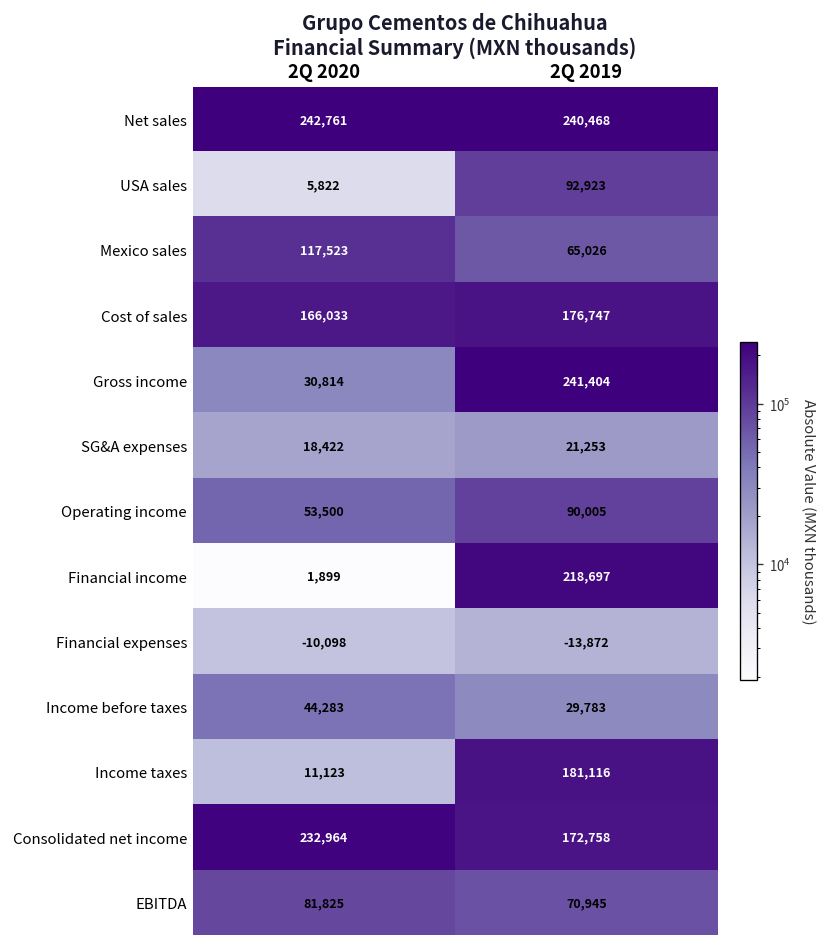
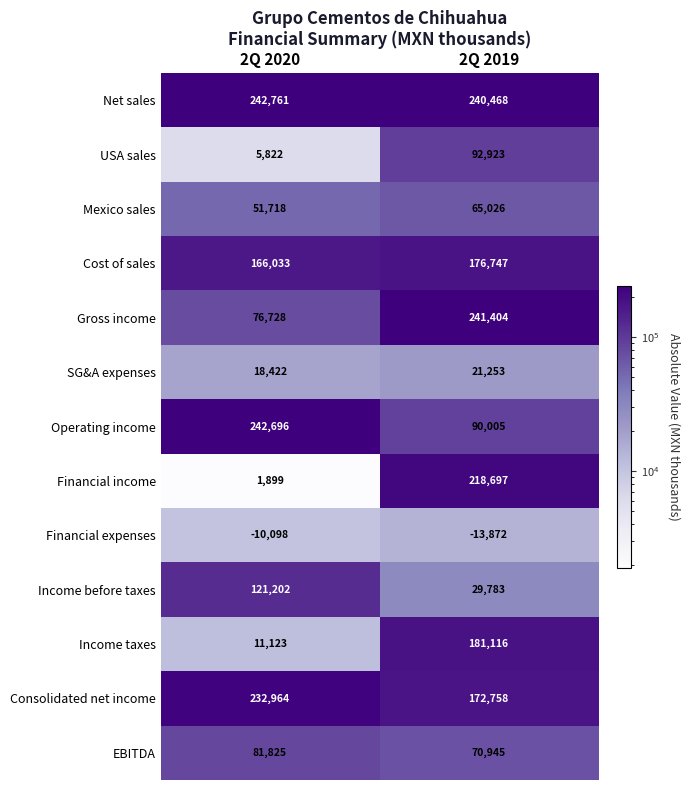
  {
    "Net sales": {
      "2Q 2020": "242,761",
      "2Q 2019": "240,468"
    },
    "USA sales": {
      "2Q 2020": "5,822",
      "2Q 2019": "92,923"
    },
    "Mexico sales": {
-     "2Q 2020": "117,523",
+     "2Q 2020": "51,718",
      "2Q 2019": "65,026"
    },
    "Cost of sales": {
      "2Q 2020": "166,033",
      "2Q 2019": "176,747"
    },
    "Gross income": {
-     "2Q 2020": "30,814",
+     "2Q 2020": "76,728",
      "2Q 2019": "241,404"
    },
    "SG&A expenses": {
      "2Q 2020": "18,422",
      "2Q 2019": "21,253"
    },
    "Operating income": {
-     "2Q 2020": "53,500",
+     "2Q 2020": "242,696",
      "2Q 2019": "90,005"
    },
    "Financial income": {
      "2Q 2020": "1,899",
      "2Q 2019": "218,697"
    },
    "Financial expenses": {
      "2Q 2020": "-10,098",
      "2Q 2019": "-13,872"
    },
    "Income before taxes": {
-     "2Q 2020": "44,283",
+     "2Q 2020": "121,202",
      "2Q 2019": "29,783"
    },
    "Income taxes": {
      "2Q 2020": "11,123",
      "2Q 2019": "181,116"
    },
    "Consolidated net income": {
      "2Q 2020": "232,964",
      "2Q 2019": "172,758"
    },
    "EBITDA": {
      "2Q 2020": "81,825",
      "2Q 2019": "70,945"
    }
  }
